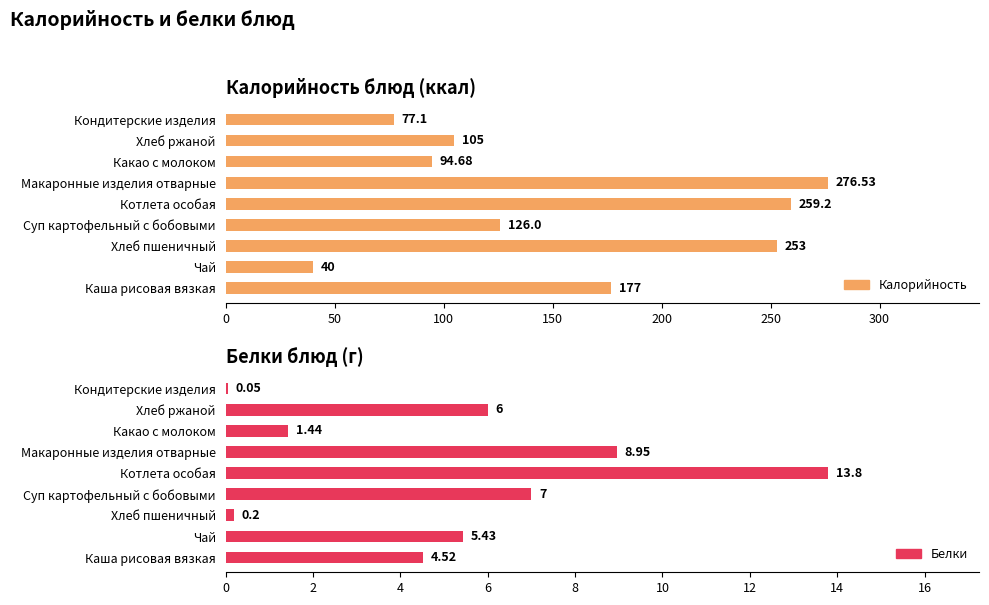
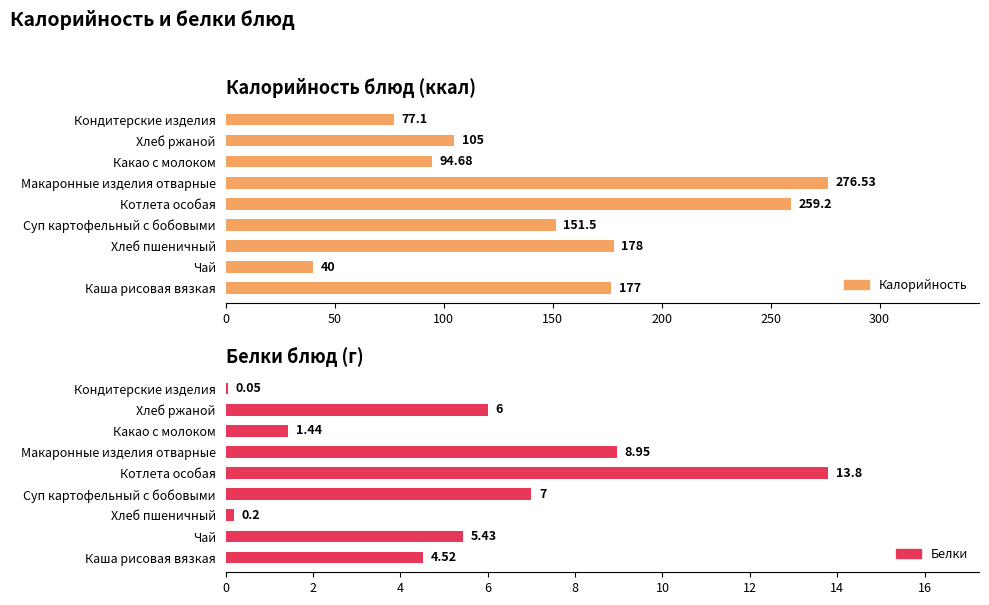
  {
    "Калорийность блюд (ккал)": {
      "Кондитерские изделия": 77.1,
      "Хлеб ржаной": 105,
      "Какао с молоком": 94.68,
      "Макаронные изделия отварные": 276.53,
      "Котлета особая": 259.2,
-     "Суп картофельный с бобовыми": 126.0,
-     "Хлеб пшеничный": 253,
+     "Суп картофельный с бобовыми": 151.5,
+     "Хлеб пшеничный": 178,
      "Чай": 40,
      "Каша рисовая вязкая": 177
    },
    "Белки блюд (г)": {
      "Кондитерские изделия": 0.05,
      "Хлеб ржаной": 6,
      "Какао с молоком": 1.44,
      "Макаронные изделия отварные": 8.95,
      "Котлета особая": 13.8,
      "Суп картофельный с бобовыми": 7,
      "Хлеб пшеничный": 0.2,
      "Чай": 5.43,
      "Каша рисовая вязкая": 4.52
    }
  }
